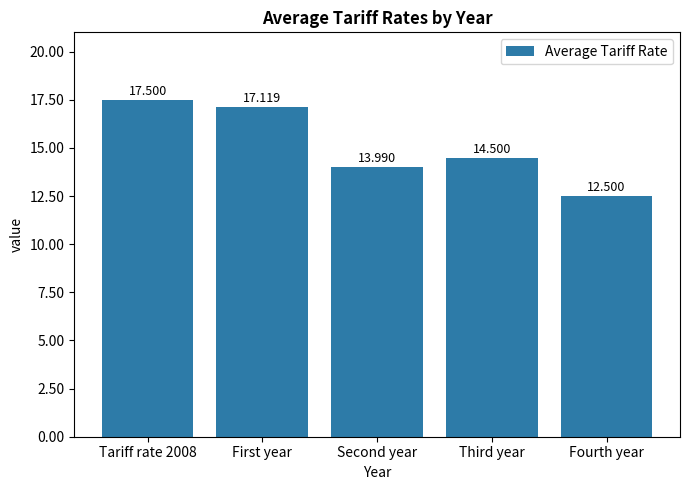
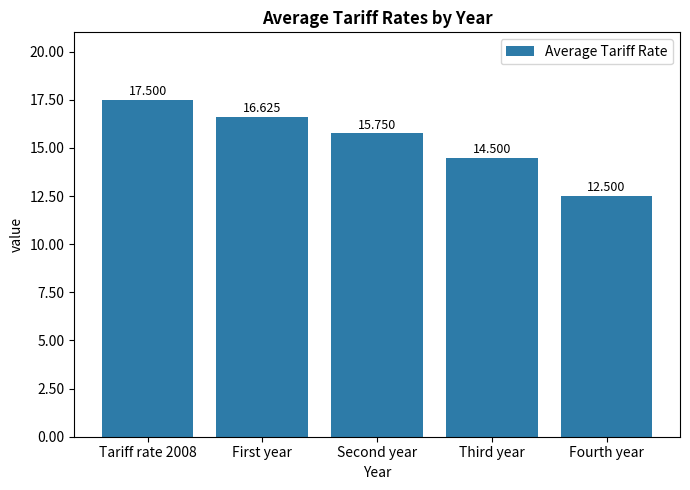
  {
    "Tariff rate 2008": 17.500,
-   "First year": 17.119,
-   "Second year": 13.990,
+   "First year": 16.625,
+   "Second year": 15.750,
    "Third year": 14.500,
    "Fourth year": 12.500
  }
